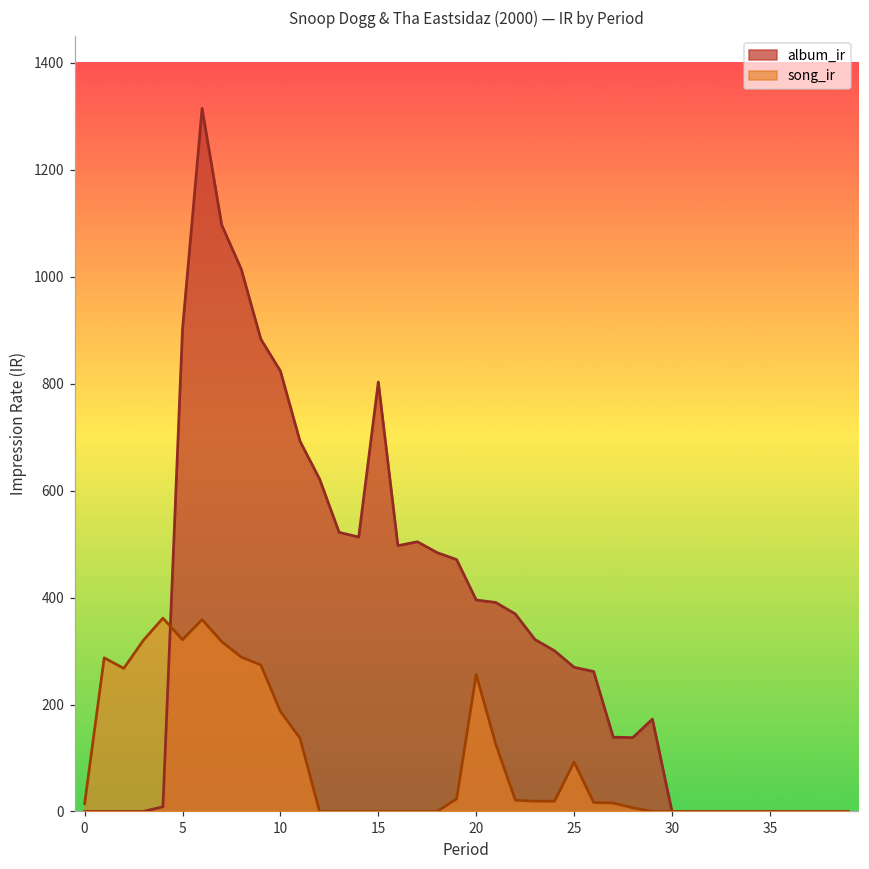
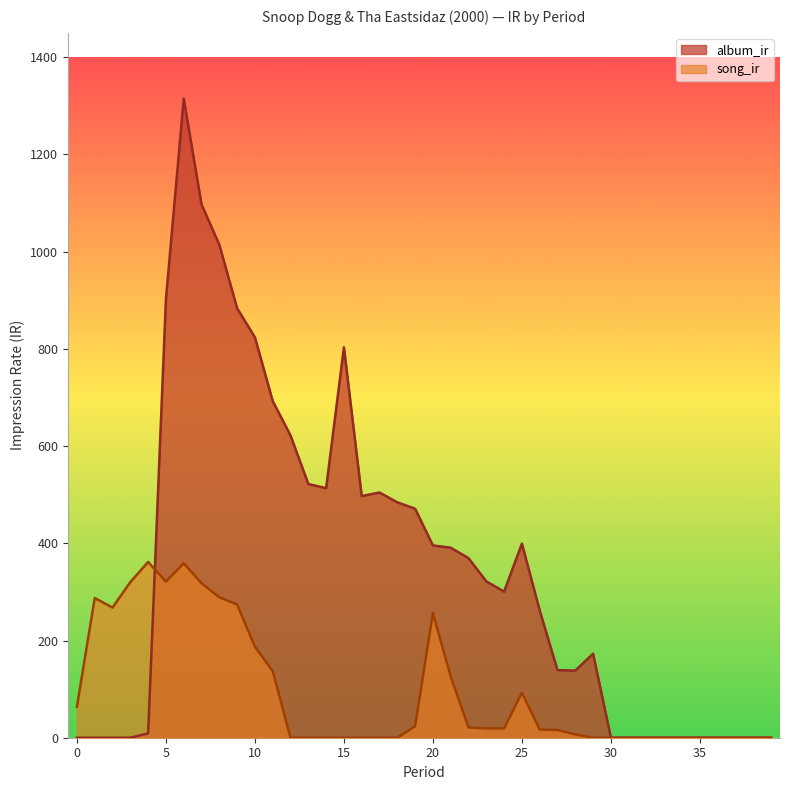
  {
    "album_ir": {
      "0": 0,
      "5": 900,
      "10": 820,
      "15": 800,
      "20": 400,
-     "25": 270
+     "25": 400
    },
    "song_ir": {
-     "0": 10,
+     "0": 60,
      "5": 320,
      "10": 190,
      "15": 0,
      "20": 260,
      "25": 90
    }
  }
